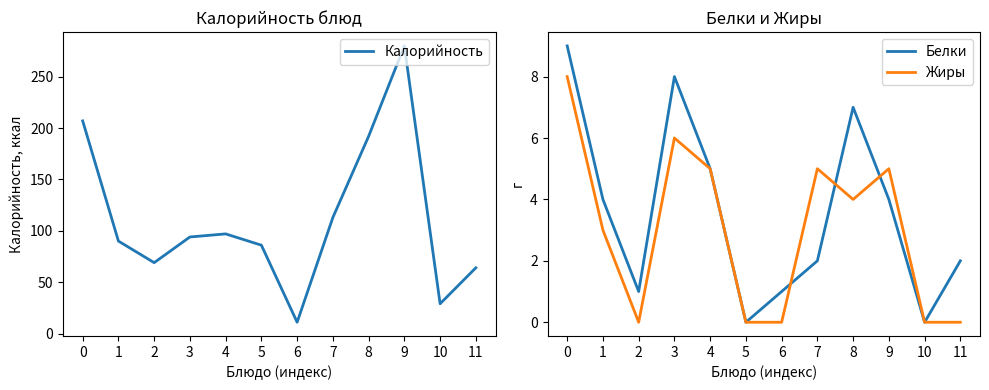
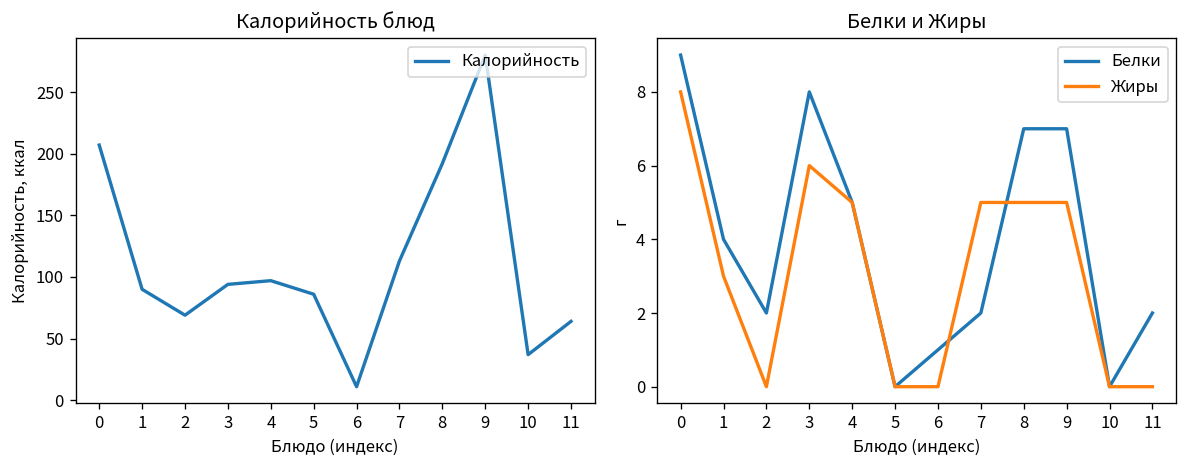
  {
    "Калорийность блюд": {
      "0": 207,
      "1": 90,
      "2": 69,
      "3": 94,
      "4": 97,
      "5": 86,
      "6": 11,
      "7": 113,
      "8": 192,
-     "10": 29,
+     "10": 37,
      "11": 64
    },
    "Белки и Жиры": {
      "Белки": {
        "0": 9,
        "1": 4,
-       "2": 1,
+       "2": 2,
        "3": 8,
        "6": 1,
        "7": 2,
        "8": 7,
-       "9": 4,
+       "9": 7,
        "11": 2
      },
      "Жиры": {
        "0": 8,
        "1": 3,
        "2": 0,
        "3": 6,
        "6": 0,
        "7": 5,
-       "8": 4,
+       "8": 5,
        "9": 5,
        "11": 0
      }
    }
  }
